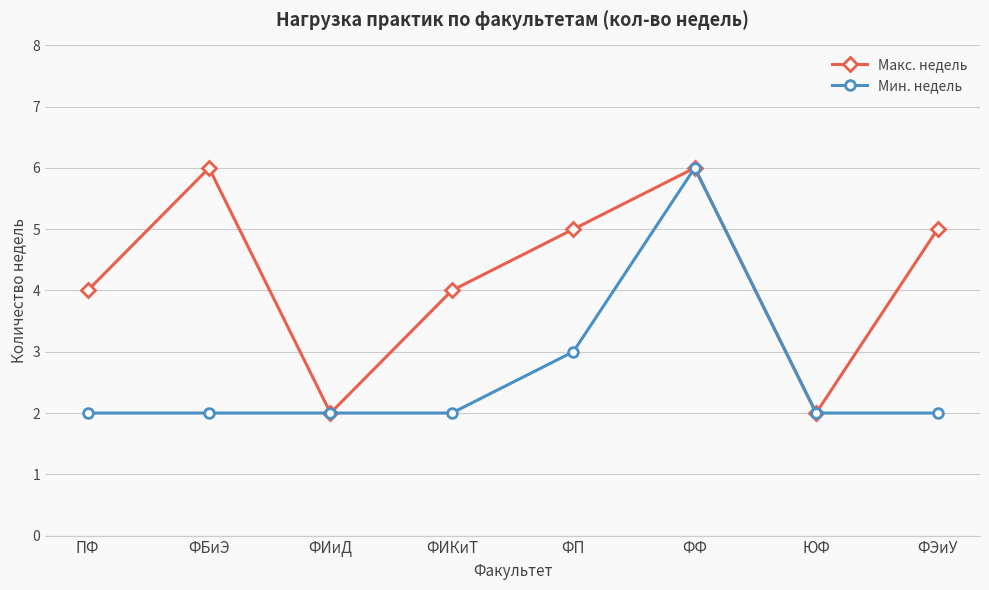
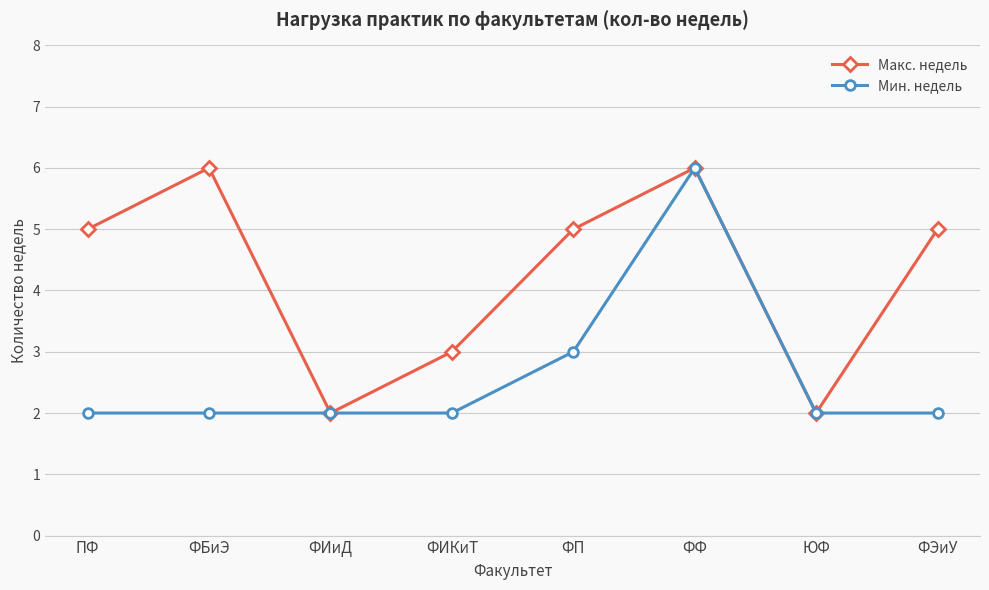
  {
    "Макс. недель": {
-     "ПФ": 4,
+     "ПФ": 5,
      "ФБиЭ": 6,
-     "ФИКиТ": 4,
+     "ФИКиТ": 3,
      "ФП": 5,
      "ФЭиУ": 5
    },
    "Мин. недель": {
      "ПФ": 2,
      "ФБиЭ": 2,
      "ФИКиТ": 2,
      "ФП": 3,
      "ФЭиУ": 2
    }
  }
